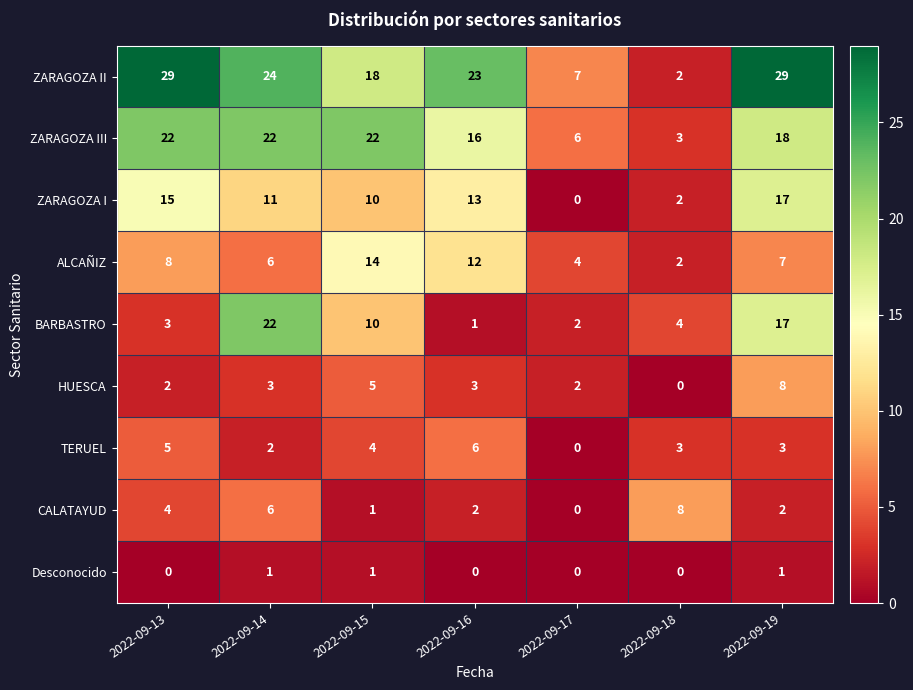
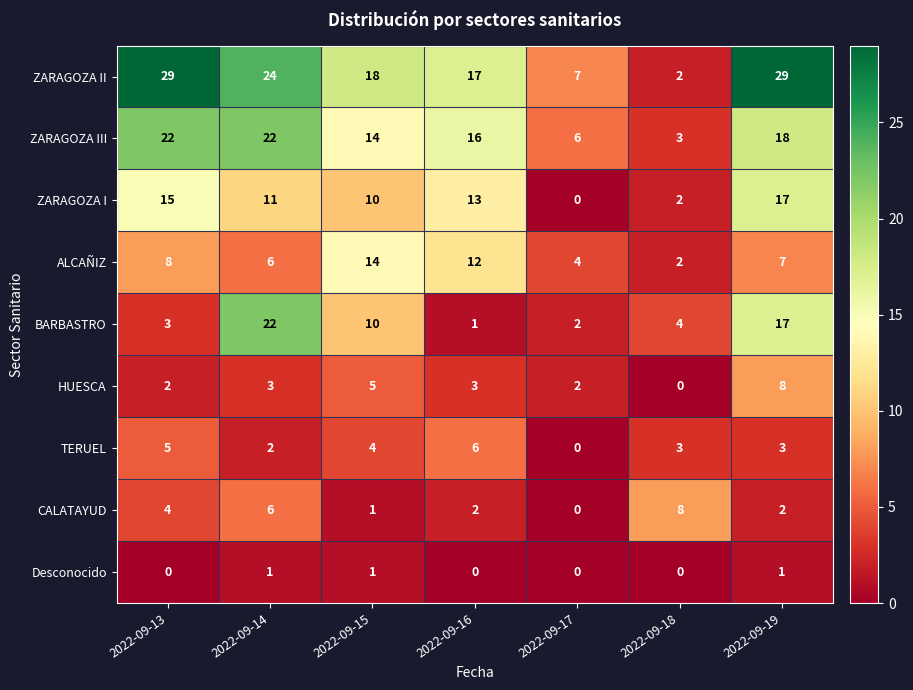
  {
    "ZARAGOZA II": {
      "2022-09-13": 29,
      "2022-09-14": 24,
      "2022-09-15": 18,
-     "2022-09-16": 23,
+     "2022-09-16": 17,
      "2022-09-17": 7,
      "2022-09-18": 2,
      "2022-09-19": 29
    },
    "ZARAGOZA III": {
      "2022-09-13": 22,
      "2022-09-14": 22,
-     "2022-09-15": 22,
+     "2022-09-15": 14,
      "2022-09-16": 16,
      "2022-09-17": 6,
      "2022-09-18": 3,
      "2022-09-19": 18
    },
    "ZARAGOZA I": {
      "2022-09-13": 15,
      "2022-09-14": 11,
      "2022-09-15": 10,
      "2022-09-16": 13,
      "2022-09-17": 0,
      "2022-09-18": 2,
      "2022-09-19": 17
    },
    "ALCAÑIZ": {
      "2022-09-13": 8,
      "2022-09-14": 6,
      "2022-09-15": 14,
      "2022-09-16": 12,
      "2022-09-17": 4,
      "2022-09-18": 2,
      "2022-09-19": 7
    },
    "BARBASTRO": {
      "2022-09-13": 3,
      "2022-09-14": 22,
      "2022-09-15": 10,
      "2022-09-16": 1,
      "2022-09-17": 2,
      "2022-09-18": 4,
      "2022-09-19": 17
    },
    "HUESCA": {
      "2022-09-13": 2,
      "2022-09-14": 3,
      "2022-09-15": 5,
      "2022-09-16": 3,
      "2022-09-17": 2,
      "2022-09-18": 0,
      "2022-09-19": 8
    },
    "TERUEL": {
      "2022-09-13": 5,
      "2022-09-14": 2,
      "2022-09-15": 4,
      "2022-09-16": 6,
      "2022-09-17": 0,
      "2022-09-18": 3,
      "2022-09-19": 3
    },
    "CALATAYUD": {
      "2022-09-13": 4,
      "2022-09-14": 6,
      "2022-09-15": 1,
      "2022-09-16": 2,
      "2022-09-17": 0,
      "2022-09-18": 8,
      "2022-09-19": 2
    },
    "Desconocido": {
      "2022-09-13": 0,
      "2022-09-14": 1,
      "2022-09-15": 1,
      "2022-09-16": 0,
      "2022-09-17": 0,
      "2022-09-18": 0,
      "2022-09-19": 1
    }
  }
